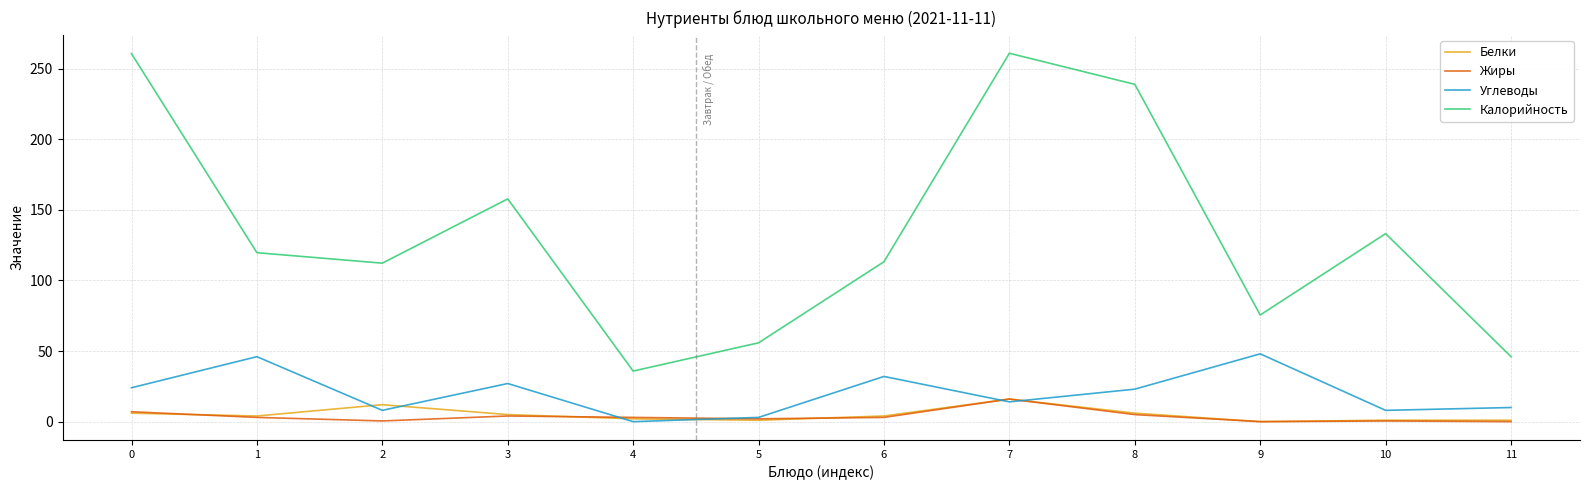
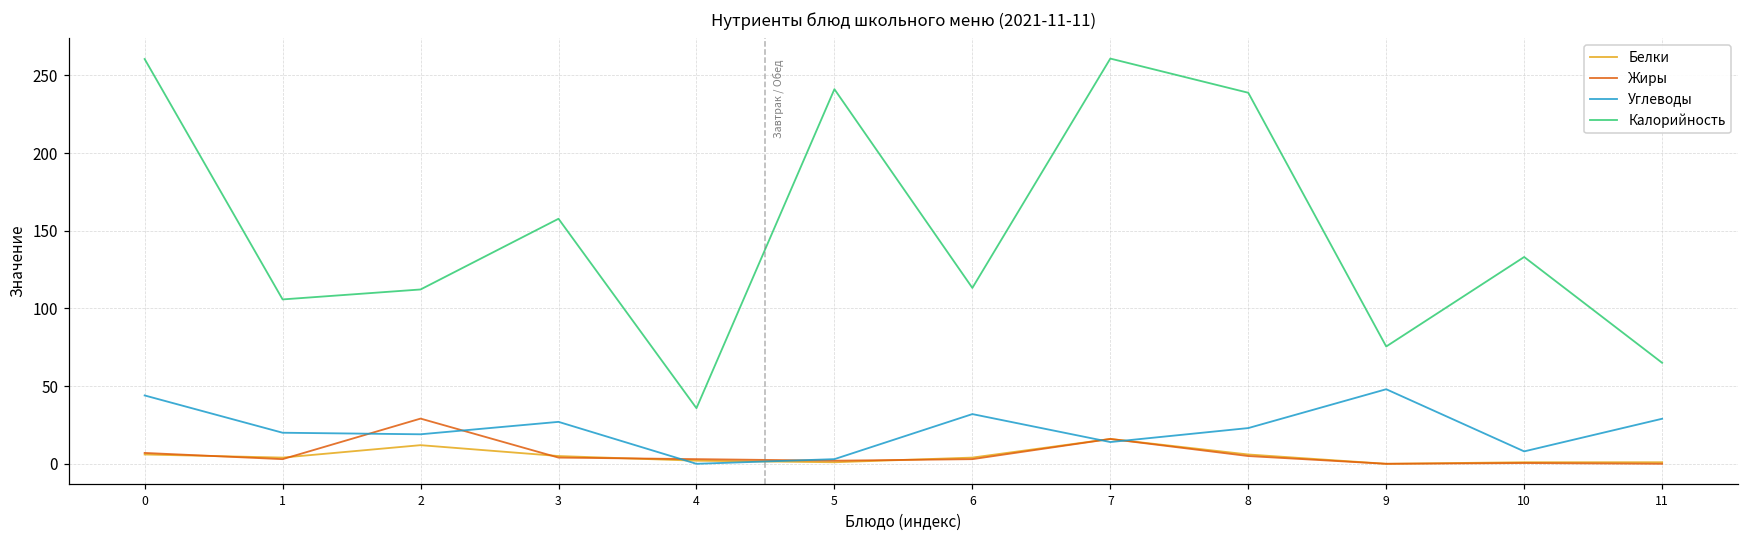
  {
    "Белки": {
      "2": 12
    },
    "Жиры": {
-     "2": 1
+     "2": 29
    },
    "Углеводы": {
-     "0": 24,
-     "1": 46,
-     "2": 8,
+     "0": 44,
+     "1": 20,
+     "2": 19,
      "3": 27,
      "4": 0,
      "6": 32,
      "7": 14,
      "8": 23,
      "9": 48,
      "10": 8,
-     "11": 10
+     "11": 29
    },
    "Калорийность": {
      "0": 261,
-     "1": 120,
+     "1": 106,
      "2": 112,
      "3": 158,
      "4": 36,
-     "5": 56,
+     "5": 241,
      "6": 113,
      "7": 261,
      "8": 239,
      "9": 76,
      "10": 133,
-     "11": 46
+     "11": 65
    }
  }
